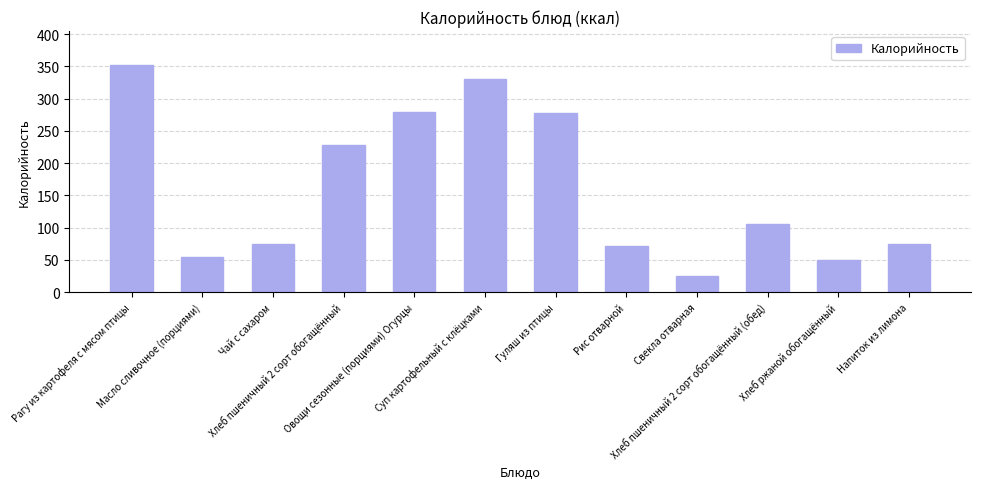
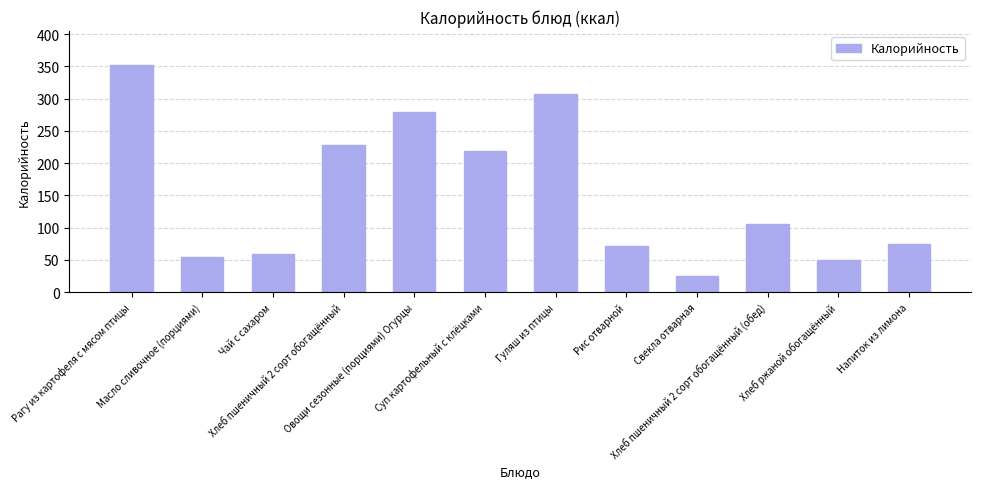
  {
    "Рагу из картофеля с мясом птицы": 350,
    "Масло сливочное (порциями)": 60,
-   "Чай с сахаром": 70,
+   "Чай с сахаром": 60,
    "Хлеб пшеничный 2 сорт обогащённый": 230,
    "Овощи сезонные (порциями) Огурцы": 280,
-   "Суп картофельный с клёцками": 330,
-   "Гуляш из птицы": 280,
+   "Суп картофельный с клёцками": 220,
+   "Гуляш из птицы": 310,
    "Рис отварной": 70,
    "Свекла отварная": 30,
    "Хлеб пшеничный 2 сорт обогащённый (обед)": 110,
    "Хлеб ржаной обогащённый": 50,
    "Напиток из лимона": 70
  }
